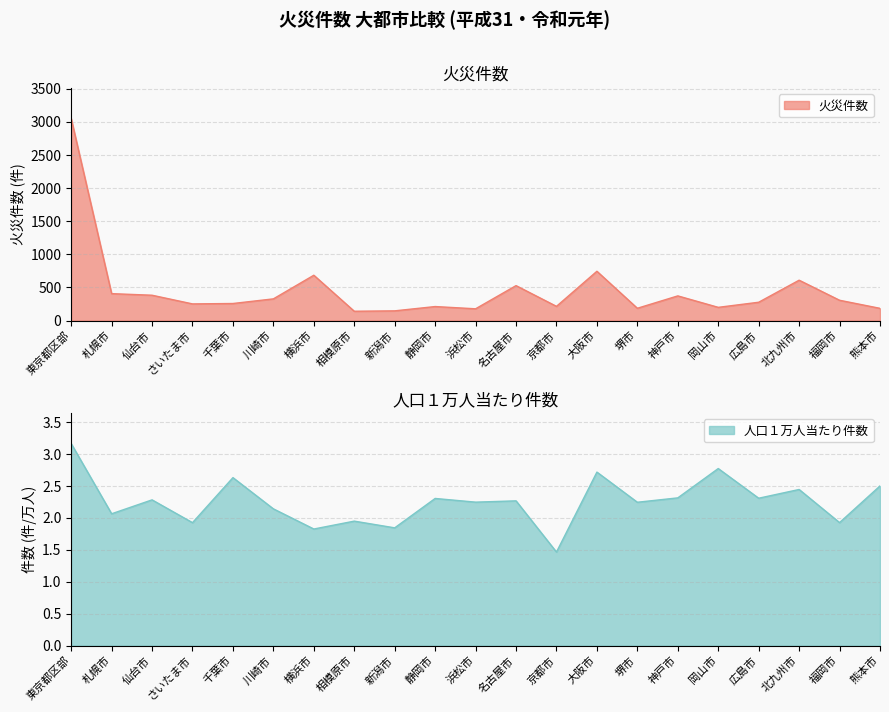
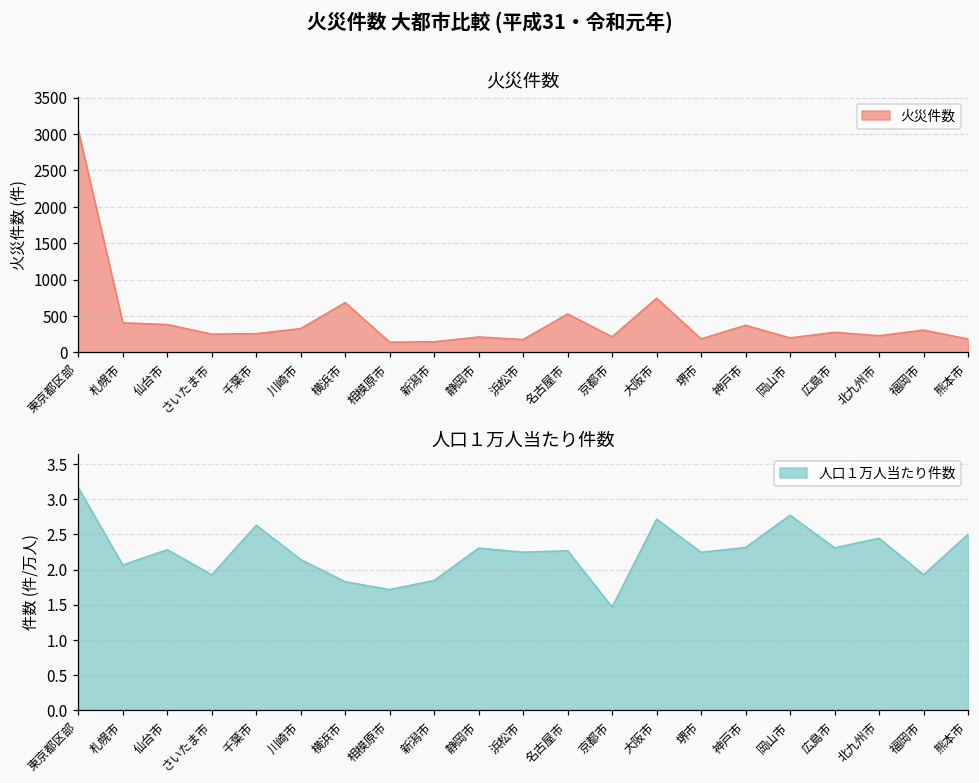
  {
    "火災件数": {
      "東京都区部": 3100,
      "札幌市": 400,
      "仙台市": 400,
      "さいたま市": 300,
      "千葉市": 300,
      "川崎市": 300,
      "横浜市": 700,
      "相模原市": 100,
      "新潟市": 100,
      "静岡市": 200,
      "浜松市": 200,
      "名古屋市": 500,
      "京都市": 200,
      "大阪市": 700,
      "堺市": 200,
      "神戸市": 400,
      "岡山市": 200,
      "広島市": 300,
-     "北九州市": 600,
+     "北九州市": 200,
      "福岡市": 300,
      "熊本市": 200
    },
    "人口１万人当たり件数": {
      "東京都区部": 3.2,
      "札幌市": 2.1,
      "仙台市": 2.3,
      "さいたま市": 1.9,
      "千葉市": 2.6,
      "川崎市": 2.1,
      "横浜市": 1.8,
-     "相模原市": 2.0,
+     "相模原市": 1.7,
      "新潟市": 1.8,
      "静岡市": 2.3,
      "浜松市": 2.2,
      "名古屋市": 2.3,
      "京都市": 1.5,
      "大阪市": 2.7,
      "堺市": 2.2,
      "神戸市": 2.3,
      "岡山市": 2.8,
      "広島市": 2.3,
      "北九州市": 2.4,
      "福岡市": 1.9,
      "熊本市": 2.5
    }
  }
